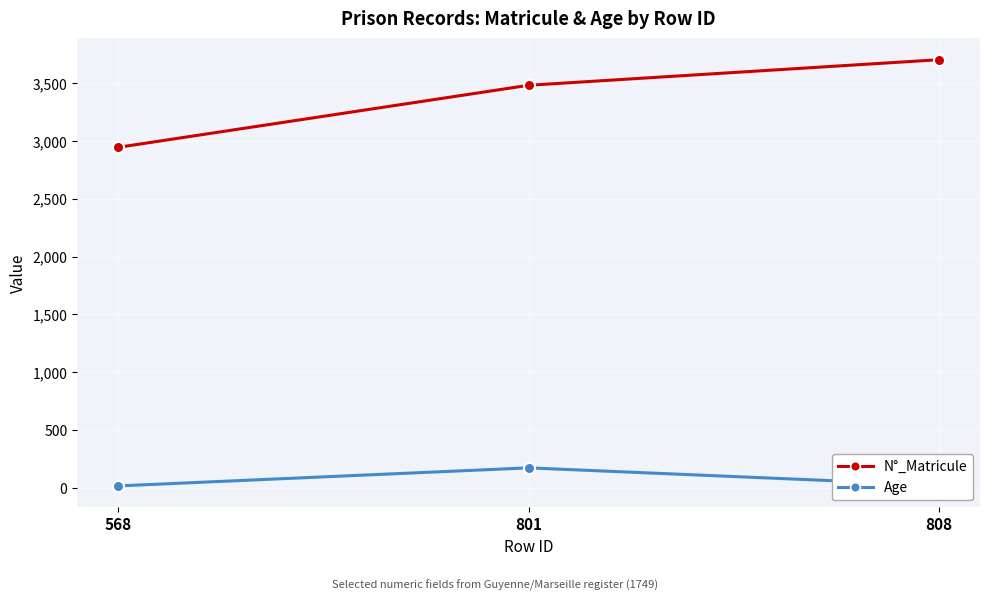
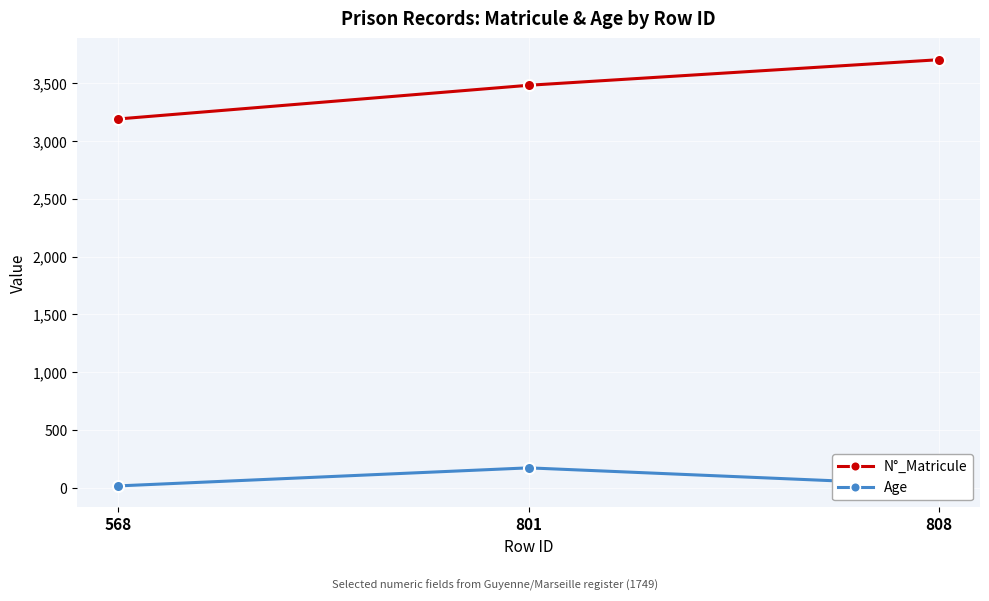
  {
    "N°_Matricule": {
-     "568": "2,940",
+     "568": "3,190",
      "801": "3,480",
      "808": "3,700"
    },
    "Age": {
      "568": "20",
      "801": "180"
    }
  }
